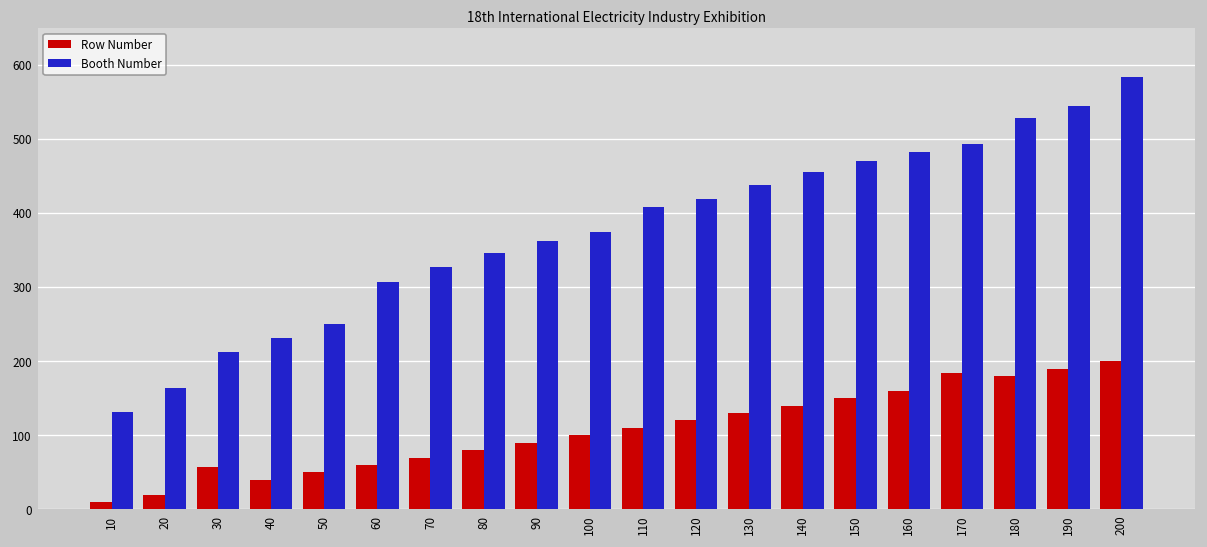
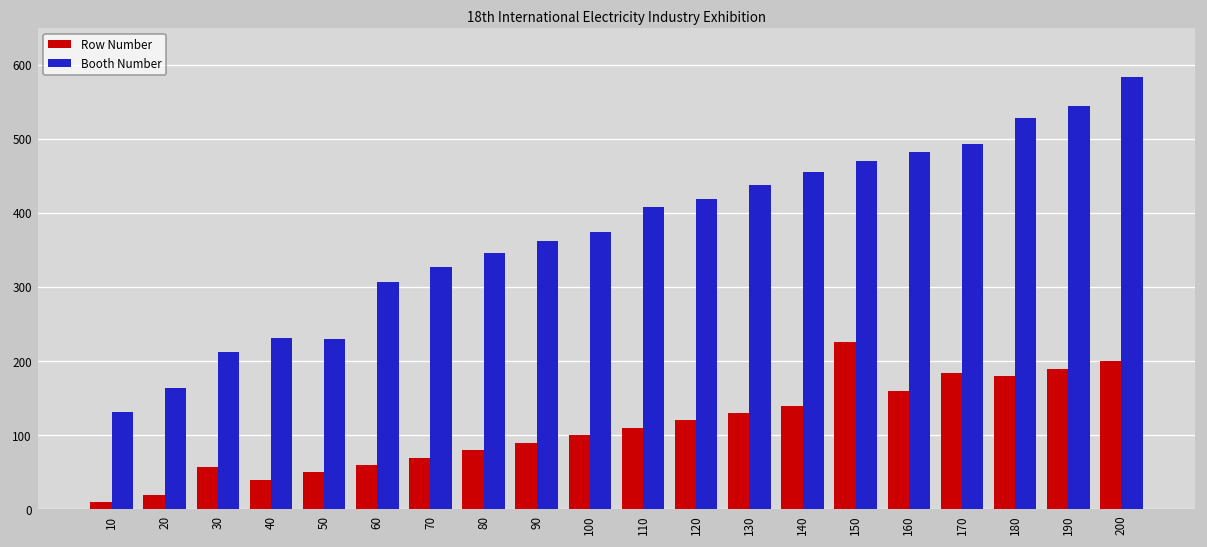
  {
    "Row Number": {
      "10": 10,
      "20": 20,
      "30": 60,
      "40": 40,
      "50": 50,
      "60": 60,
      "70": 70,
      "80": 80,
      "90": 90,
      "100": 100,
      "110": 110,
      "120": 120,
      "130": 130,
      "140": 140,
-     "150": 150,
+     "150": 230,
      "160": 160,
      "170": 180,
      "180": 180,
      "190": 190,
      "200": 200
    },
    "Booth Number": {
      "10": 130,
      "20": 160,
      "30": 210,
      "40": 230,
-     "50": 250,
+     "50": 230,
      "60": 310,
      "70": 330,
      "80": 350,
      "90": 360,
      "100": 370,
      "110": 410,
      "120": 420,
      "130": 440,
      "140": 460,
      "150": 470,
      "160": 480,
      "170": 490,
      "180": 530,
      "190": 550,
      "200": 580
    }
  }
